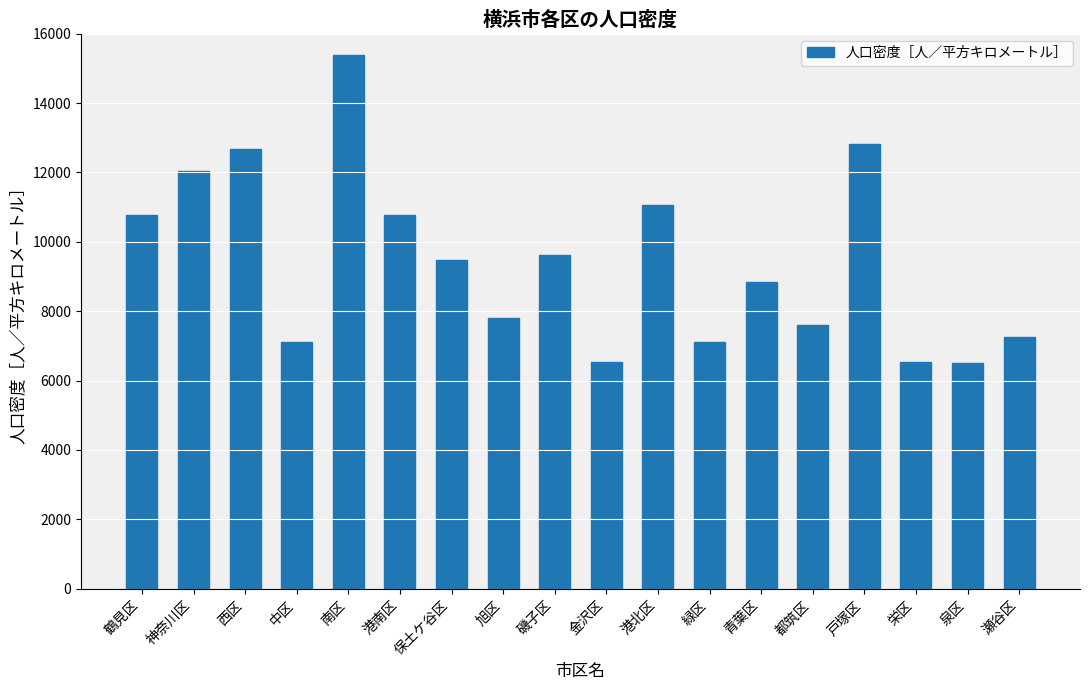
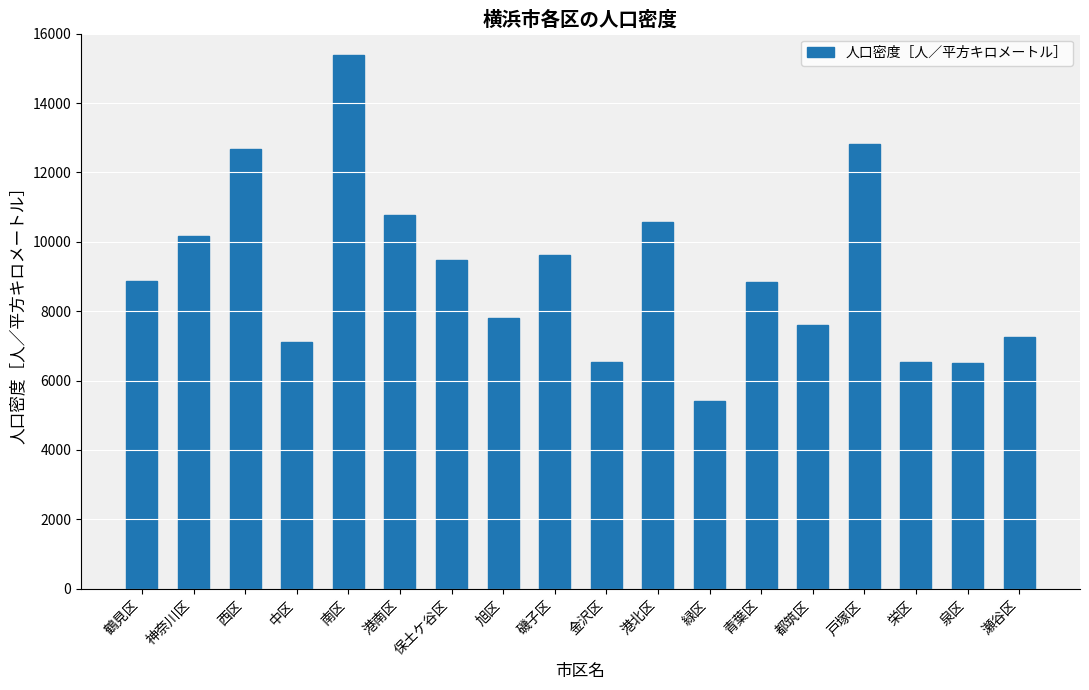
  {
-   "鶴見区": 10800,
-   "神奈川区": 12100,
+   "鶴見区": 8900,
+   "神奈川区": 10200,
    "西区": 12700,
    "中区": 7100,
    "南区": 15400,
    "港南区": 10800,
    "保土ケ谷区": 9500,
    "旭区": 7800,
    "磯子区": 9600,
    "金沢区": 6500,
-   "港北区": 11100,
-   "緑区": 7100,
+   "港北区": 10600,
+   "緑区": 5400,
    "青葉区": 8800,
    "都筑区": 7600,
    "戸塚区": 12800,
    "栄区": 6500,
    "泉区": 6500,
    "瀬谷区": 7200
  }
